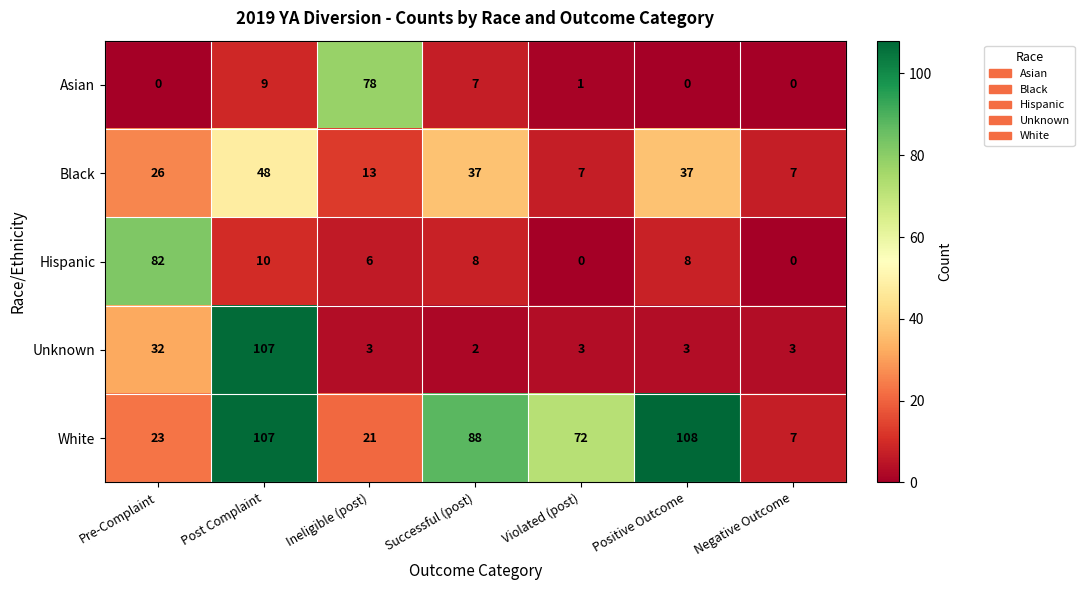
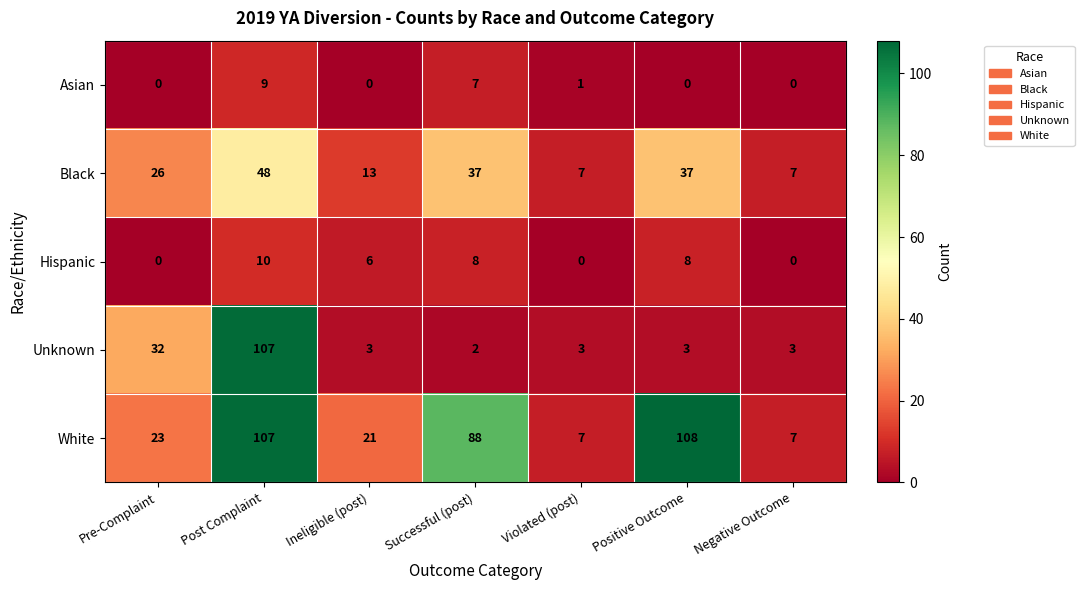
  {
    "Asian": {
      "Pre-Complaint": 0,
      "Post Complaint": 9,
-     "Ineligible (post)": 78,
+     "Ineligible (post)": 0,
      "Successful (post)": 7,
      "Violated (post)": 1,
      "Positive Outcome": 0,
      "Negative Outcome": 0
    },
    "Black": {
      "Pre-Complaint": 26,
      "Post Complaint": 48,
      "Ineligible (post)": 13,
      "Successful (post)": 37,
      "Violated (post)": 7,
      "Positive Outcome": 37,
      "Negative Outcome": 7
    },
    "Hispanic": {
-     "Pre-Complaint": 82,
+     "Pre-Complaint": 0,
      "Post Complaint": 10,
      "Ineligible (post)": 6,
      "Successful (post)": 8,
      "Violated (post)": 0,
      "Positive Outcome": 8,
      "Negative Outcome": 0
    },
    "Unknown": {
      "Pre-Complaint": 32,
      "Post Complaint": 107,
      "Ineligible (post)": 3,
      "Successful (post)": 2,
      "Violated (post)": 3,
      "Positive Outcome": 3,
      "Negative Outcome": 3
    },
    "White": {
      "Pre-Complaint": 23,
      "Post Complaint": 107,
      "Ineligible (post)": 21,
      "Successful (post)": 88,
-     "Violated (post)": 72,
+     "Violated (post)": 7,
      "Positive Outcome": 108,
      "Negative Outcome": 7
    }
  }
